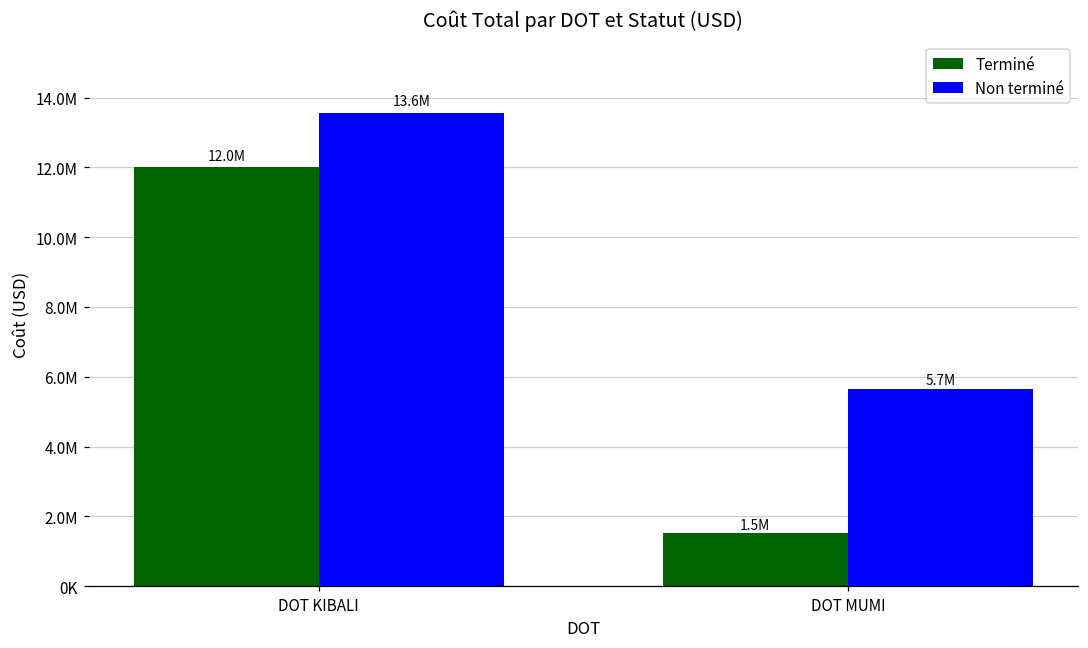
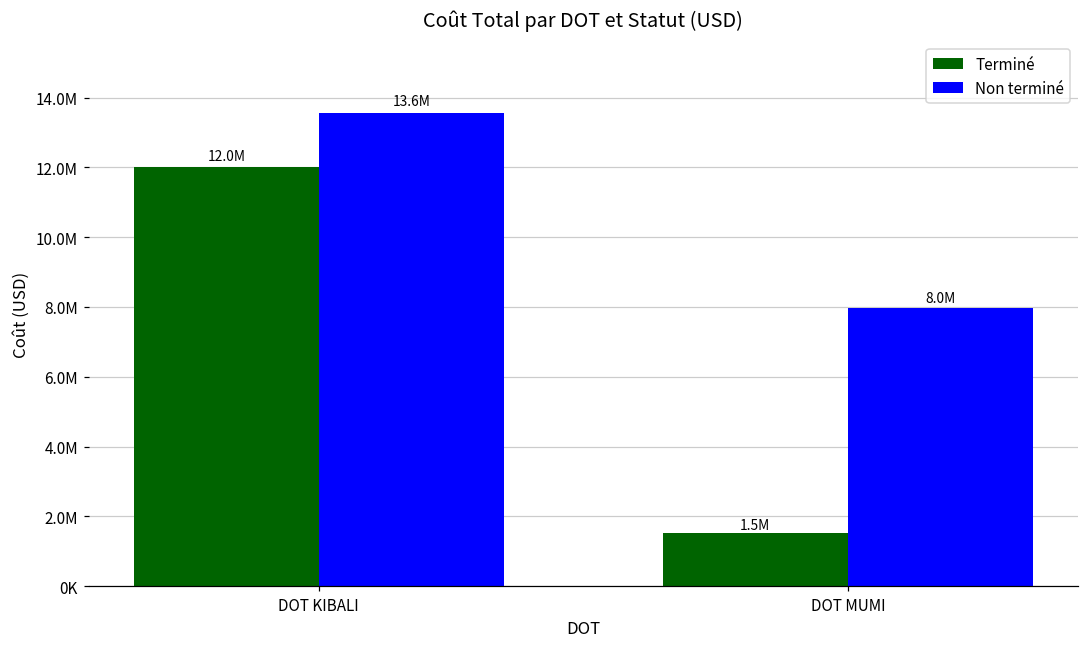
  {
    "Terminé": {
      "DOT KIBALI": "12.0M",
      "DOT MUMI": "1.5M"
    },
    "Non terminé": {
      "DOT KIBALI": "13.6M",
-     "DOT MUMI": "5.7M"
+     "DOT MUMI": "8.0M"
    }
  }
